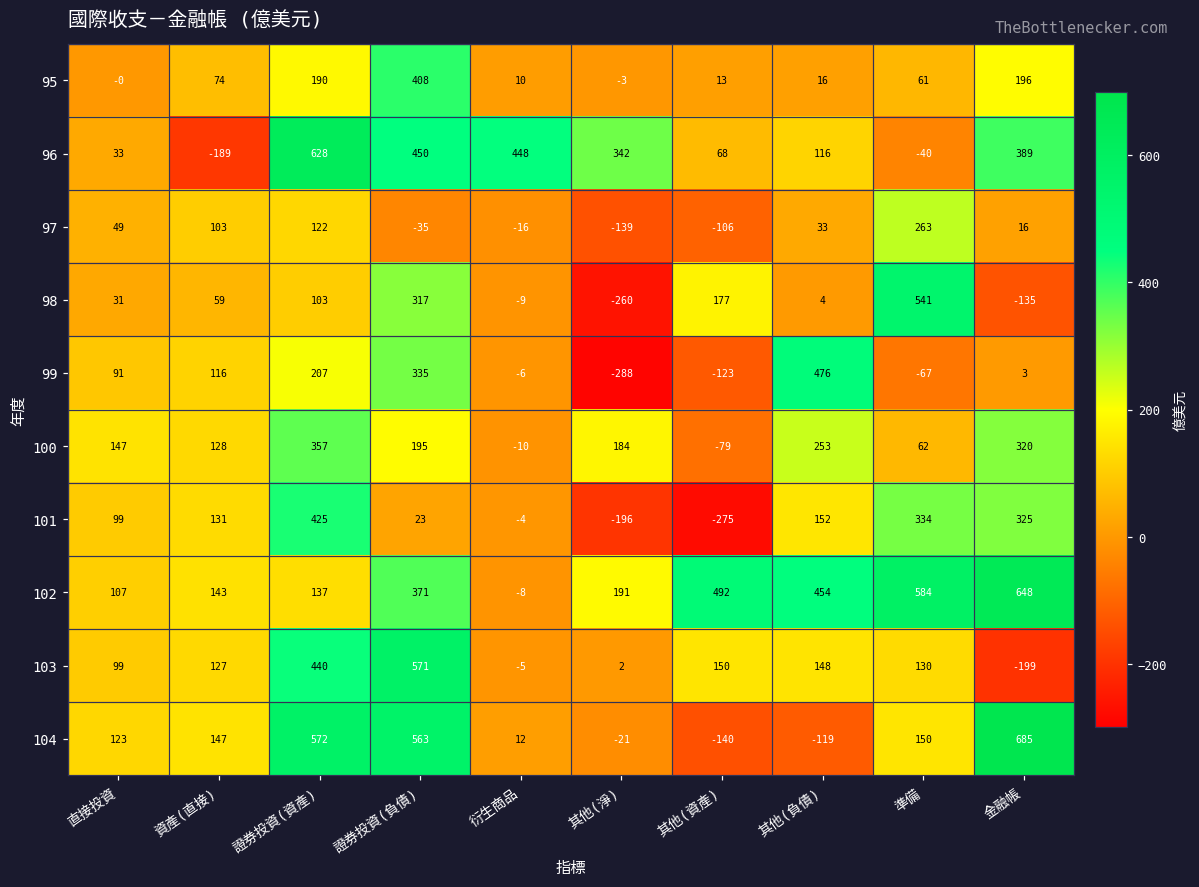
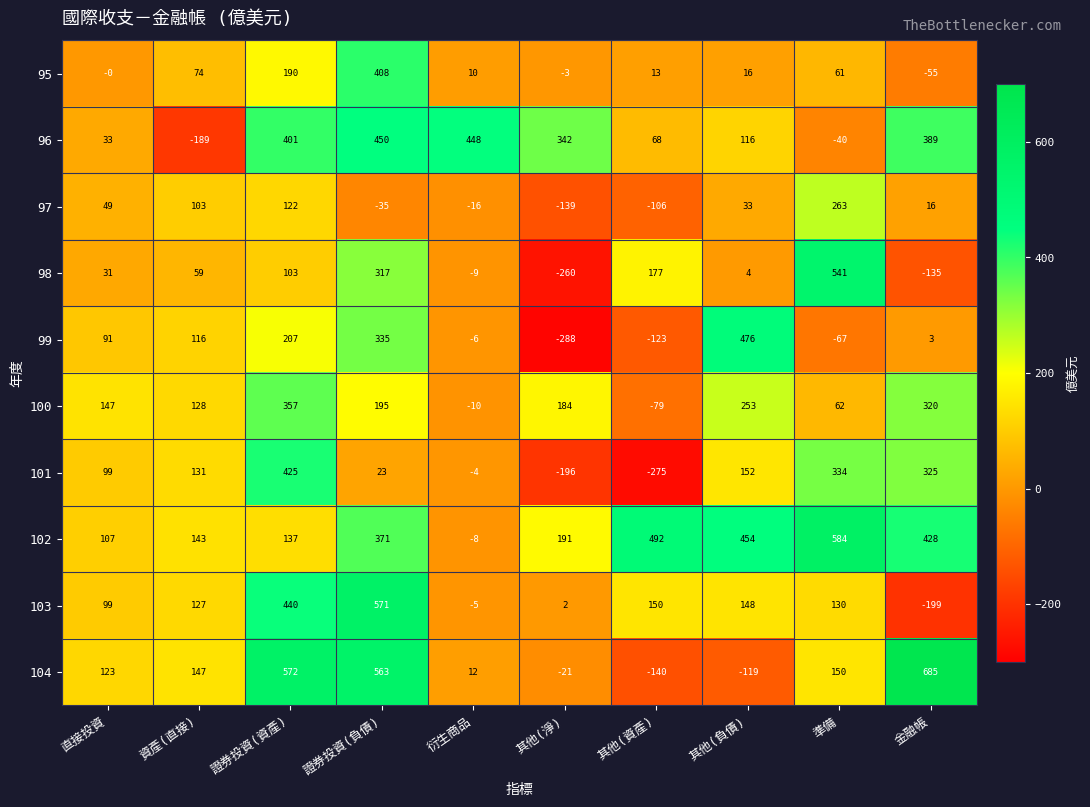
  {
    "95": {
      "直接投資": -0,
      "資產(直接)": 74,
      "證券投資(資產)": 190,
      "證券投資(負債)": 408,
      "衍生商品": 10,
      "其他(淨)": -3,
      "其他(資產)": 13,
      "其他(負債)": 16,
      "準備": 61,
-     "金融帳": 196
+     "金融帳": -55
    },
    "96": {
      "直接投資": 33,
      "資產(直接)": -189,
-     "證券投資(資產)": 628,
+     "證券投資(資產)": 401,
      "證券投資(負債)": 450,
      "衍生商品": 448,
      "其他(淨)": 342,
      "其他(資產)": 68,
      "其他(負債)": 116,
      "準備": -40,
      "金融帳": 389
    },
    "97": {
      "直接投資": 49,
      "資產(直接)": 103,
      "證券投資(資產)": 122,
      "證券投資(負債)": -35,
      "衍生商品": -16,
      "其他(淨)": -139,
      "其他(資產)": -106,
      "其他(負債)": 33,
      "準備": 263,
      "金融帳": 16
    },
    "98": {
      "直接投資": 31,
      "資產(直接)": 59,
      "證券投資(資產)": 103,
      "證券投資(負債)": 317,
      "衍生商品": -9,
      "其他(淨)": -260,
      "其他(資產)": 177,
      "其他(負債)": 4,
      "準備": 541,
      "金融帳": -135
    },
    "99": {
      "直接投資": 91,
      "資產(直接)": 116,
      "證券投資(資產)": 207,
      "證券投資(負債)": 335,
      "衍生商品": -6,
      "其他(淨)": -288,
      "其他(資產)": -123,
      "其他(負債)": 476,
      "準備": -67,
      "金融帳": 3
    },
    "100": {
      "直接投資": 147,
      "資產(直接)": 128,
      "證券投資(資產)": 357,
      "證券投資(負債)": 195,
      "衍生商品": -10,
      "其他(淨)": 184,
      "其他(資產)": -79,
      "其他(負債)": 253,
      "準備": 62,
      "金融帳": 320
    },
    "101": {
      "直接投資": 99,
      "資產(直接)": 131,
      "證券投資(資產)": 425,
      "證券投資(負債)": 23,
      "衍生商品": -4,
      "其他(淨)": -196,
      "其他(資產)": -275,
      "其他(負債)": 152,
      "準備": 334,
      "金融帳": 325
    },
    "102": {
      "直接投資": 107,
      "資產(直接)": 143,
      "證券投資(資產)": 137,
      "證券投資(負債)": 371,
      "衍生商品": -8,
      "其他(淨)": 191,
      "其他(資產)": 492,
      "其他(負債)": 454,
      "準備": 584,
-     "金融帳": 648
+     "金融帳": 428
    },
    "103": {
      "直接投資": 99,
      "資產(直接)": 127,
      "證券投資(資產)": 440,
      "證券投資(負債)": 571,
      "衍生商品": -5,
      "其他(淨)": 2,
      "其他(資產)": 150,
      "其他(負債)": 148,
      "準備": 130,
      "金融帳": -199
    },
    "104": {
      "直接投資": 123,
      "資產(直接)": 147,
      "證券投資(資產)": 572,
      "證券投資(負債)": 563,
      "衍生商品": 12,
      "其他(淨)": -21,
      "其他(資產)": -140,
      "其他(負債)": -119,
      "準備": 150,
      "金融帳": 685
    }
  }
